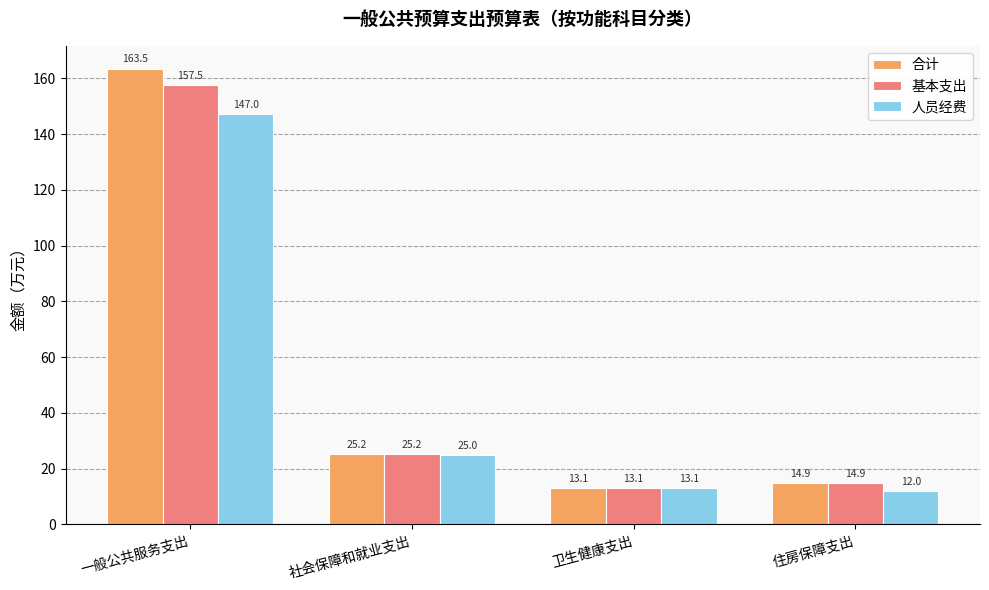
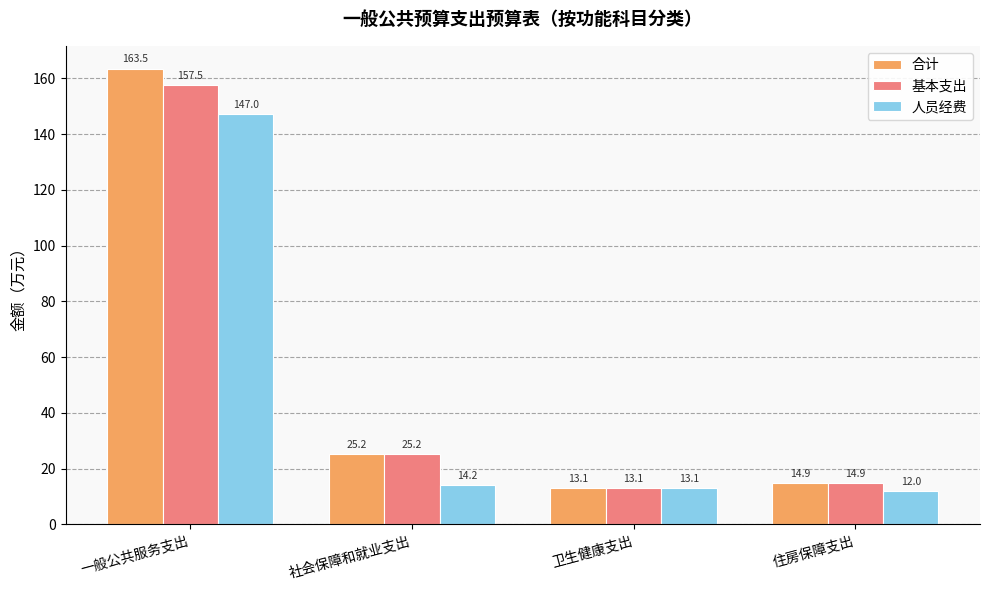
  {
    "人员经费": {
      "一般公共服务支出": 147.0,
-     "社会保障和就业支出": 25.0,
+     "社会保障和就业支出": 14.2,
      "卫生健康支出": 13.1,
      "住房保障支出": 12.0
    }
  }
